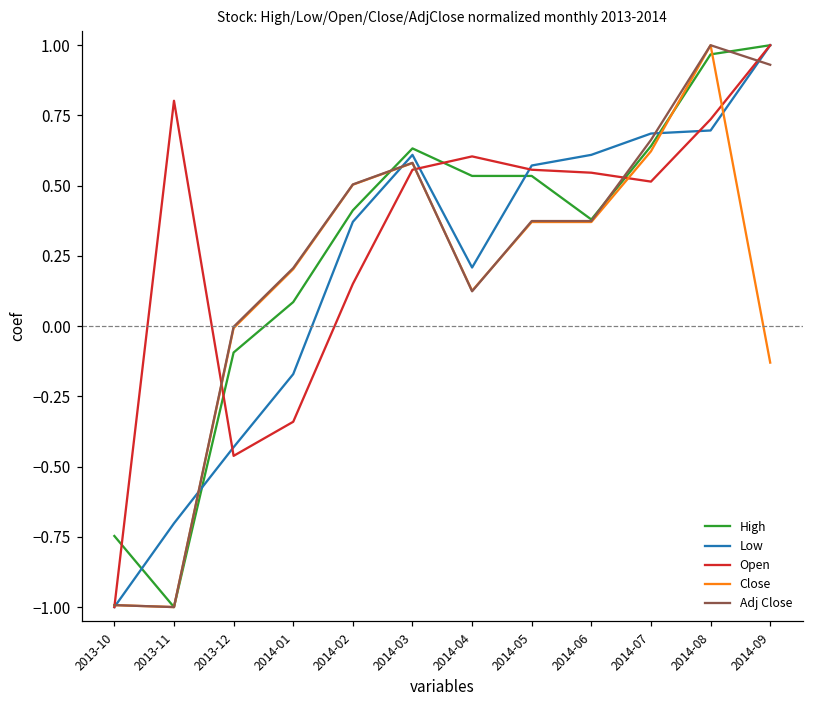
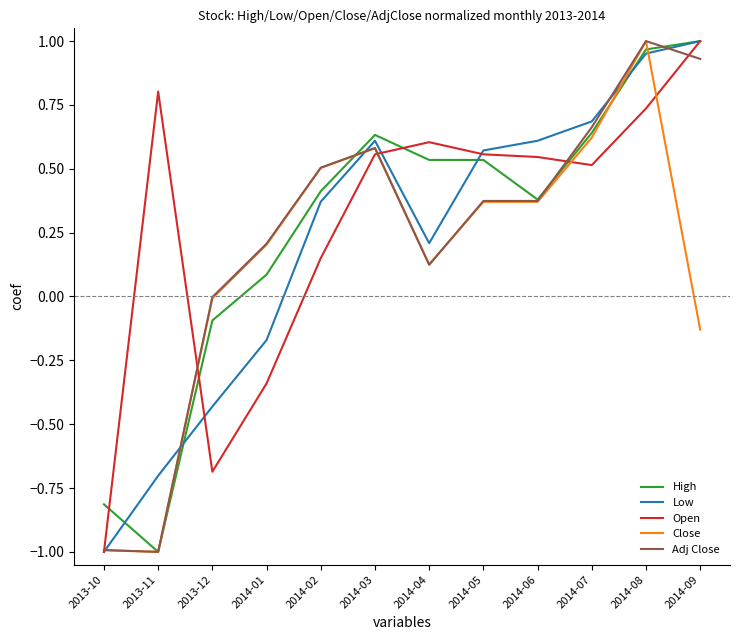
  {
    "High": {
-     "2013-10": -0.75,
+     "2013-10": -0.81,
      "2013-12": -0.09,
      "2014-01": 0.09,
      "2014-02": 0.41,
      "2014-03": 0.63,
      "2014-04": 0.53,
      "2014-05": 0.53,
      "2014-07": 0.64,
      "2014-08": 0.97
    },
    "Low": {
      "2013-11": -0.70,
      "2013-12": -0.43,
      "2014-01": -0.17,
      "2014-02": 0.37,
      "2014-03": 0.61,
      "2014-04": 0.21,
      "2014-05": 0.57,
      "2014-06": 0.61,
      "2014-07": 0.69,
-     "2014-08": 0.70
+     "2014-08": 0.95
    },
    "Open": {
      "2013-11": 0.80,
-     "2013-12": -0.46,
+     "2013-12": -0.69,
      "2014-01": -0.34,
      "2014-02": 0.15,
      "2014-03": 0.56,
      "2014-04": 0.60,
      "2014-05": 0.56,
      "2014-06": 0.55,
      "2014-07": 0.51,
      "2014-08": 0.74
    },
    "Close": {
      "2014-07": 0.62,
      "2014-09": -0.13
    },
    "Adj Close": {
      "2014-07": 0.66,
      "2014-09": 0.93
    }
  }
